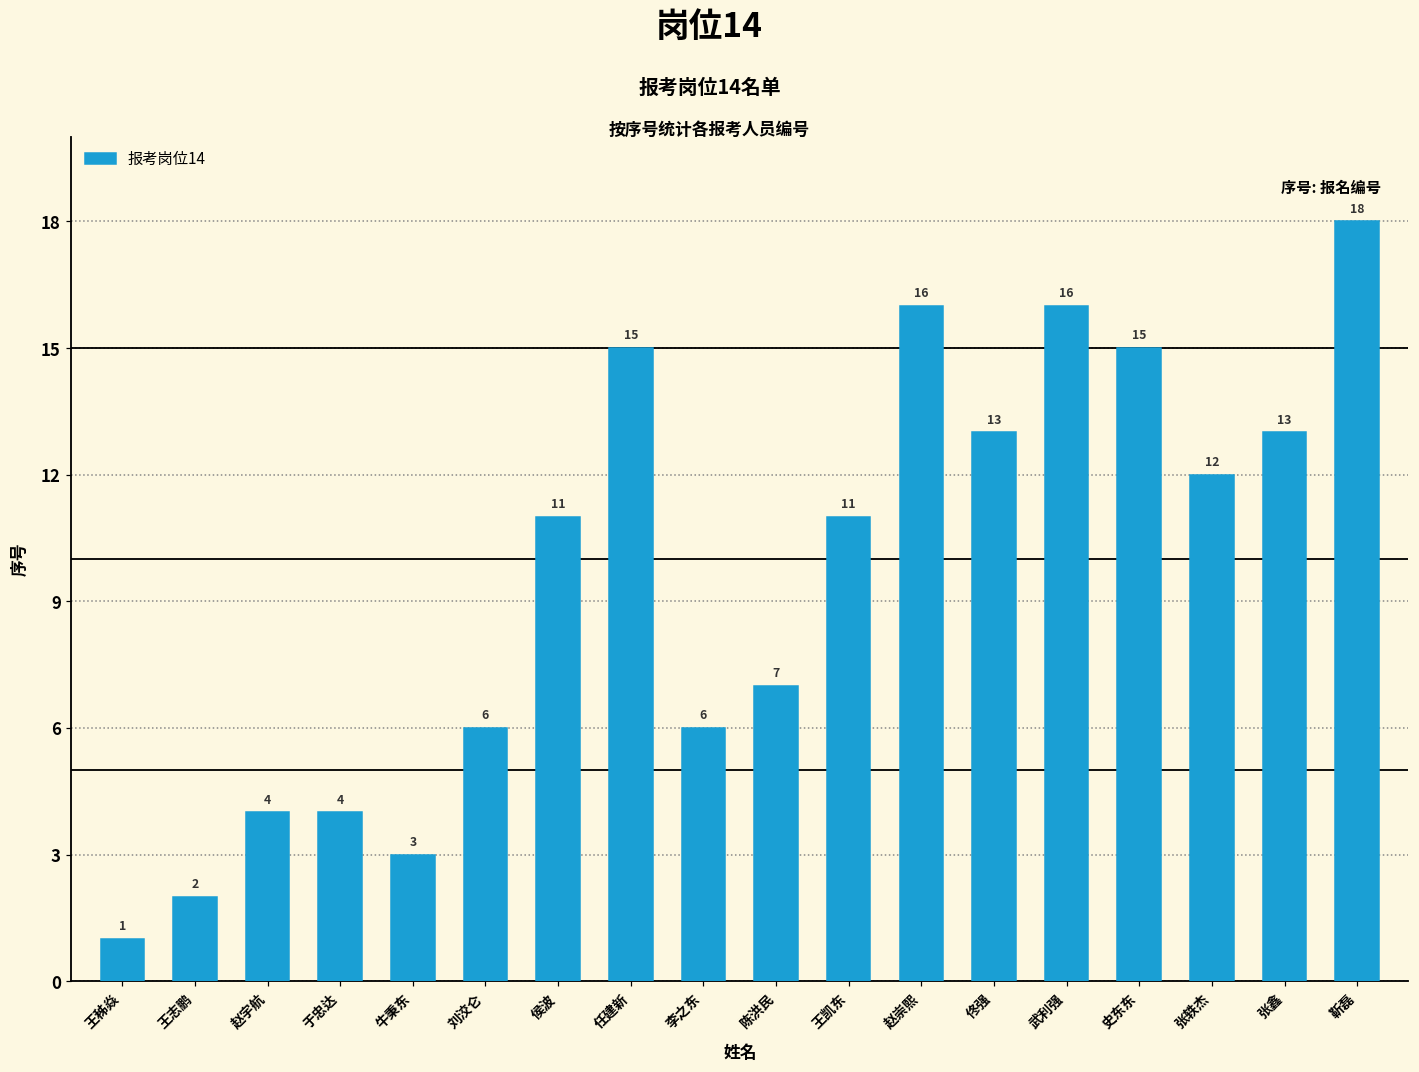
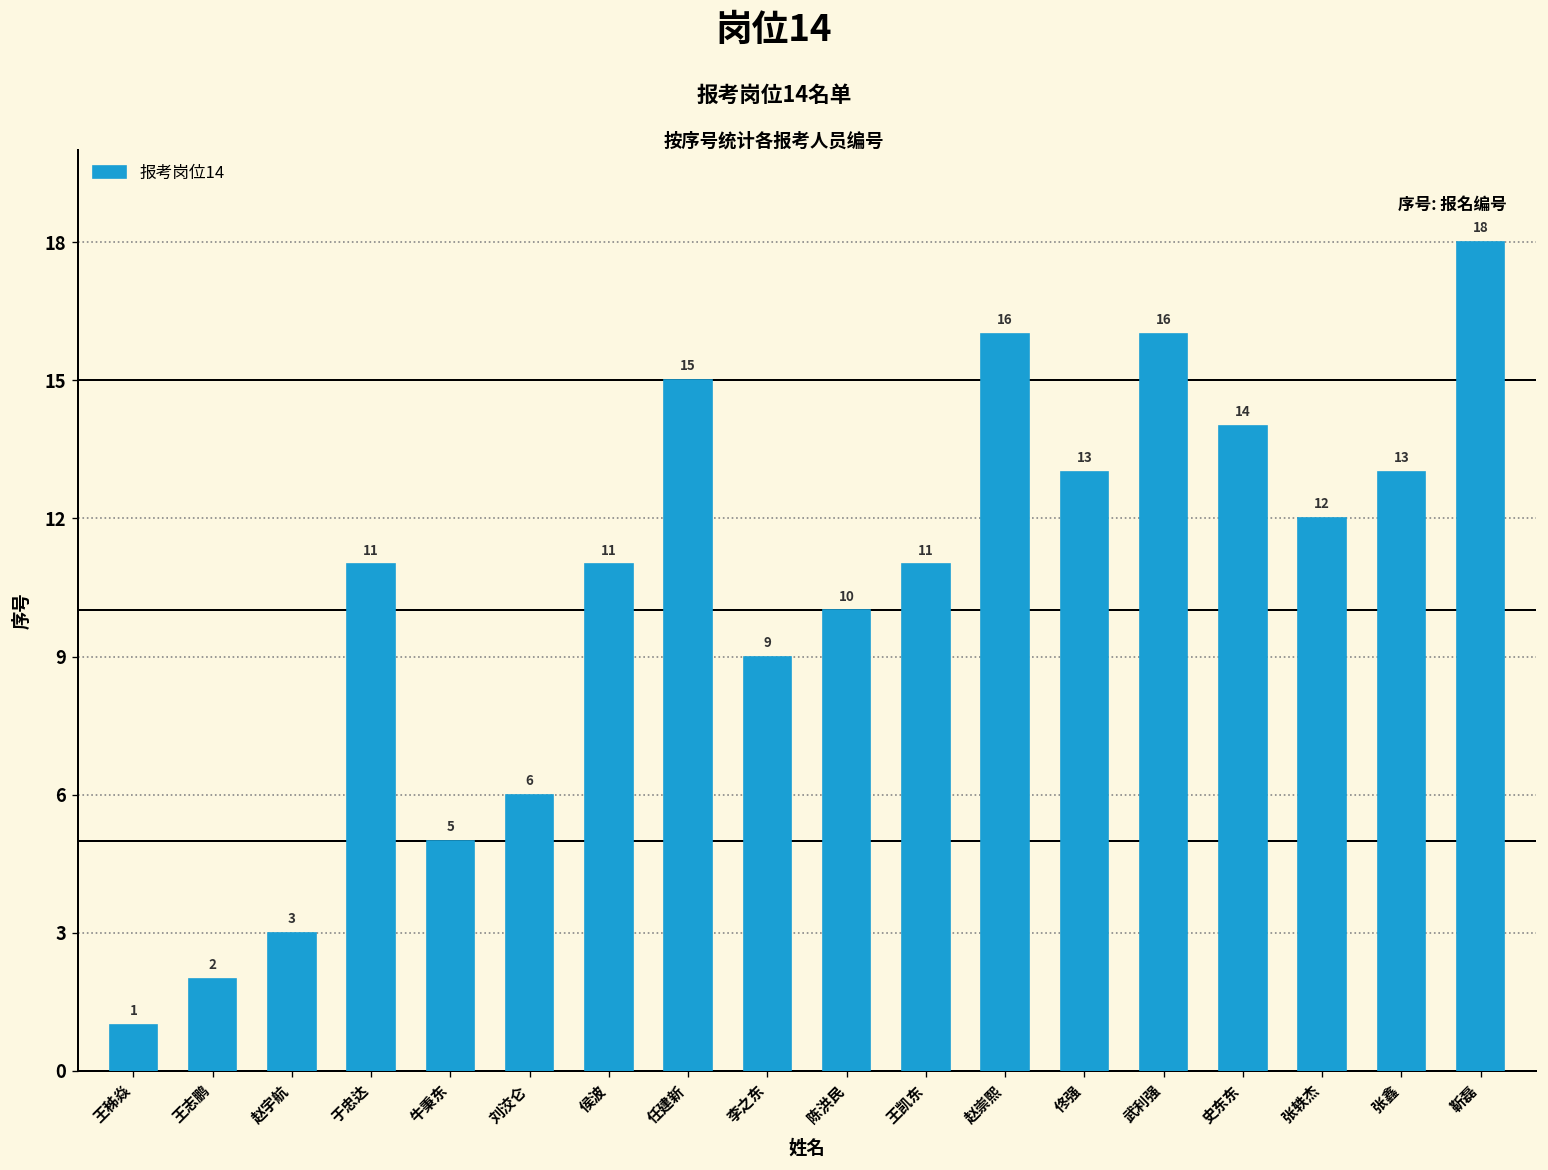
  {
    "王秭焱": 1,
    "王志鹏": 2,
-   "赵宇航": 4,
-   "于忠达": 4,
-   "牛秉东": 3,
+   "赵宇航": 3,
+   "于忠达": 11,
+   "牛秉东": 5,
    "刘洨仑": 6,
    "侯波": 11,
    "任建新": 15,
-   "李之东": 6,
-   "陈洪民": 7,
+   "李之东": 9,
+   "陈洪民": 10,
    "王凯东": 11,
    "赵崇熙": 16,
    "佟强": 13,
    "武利强": 16,
-   "史东东": 15,
+   "史东东": 14,
    "张轶杰": 12,
    "张鑫": 13,
    "靳磊": 18
  }
